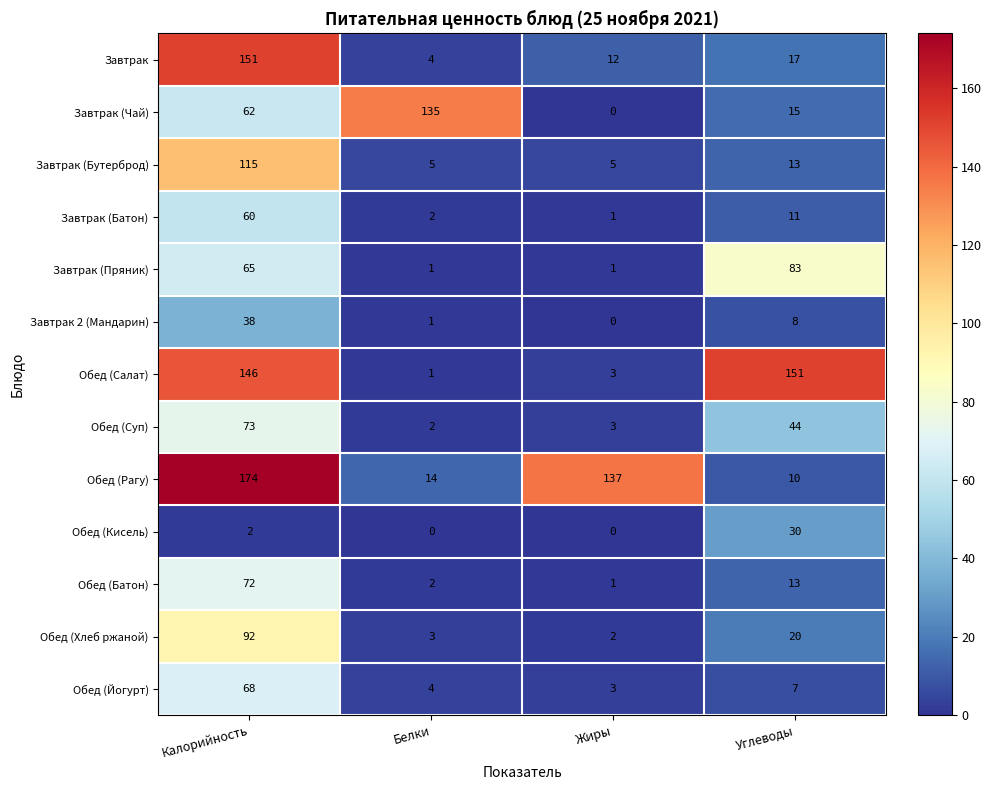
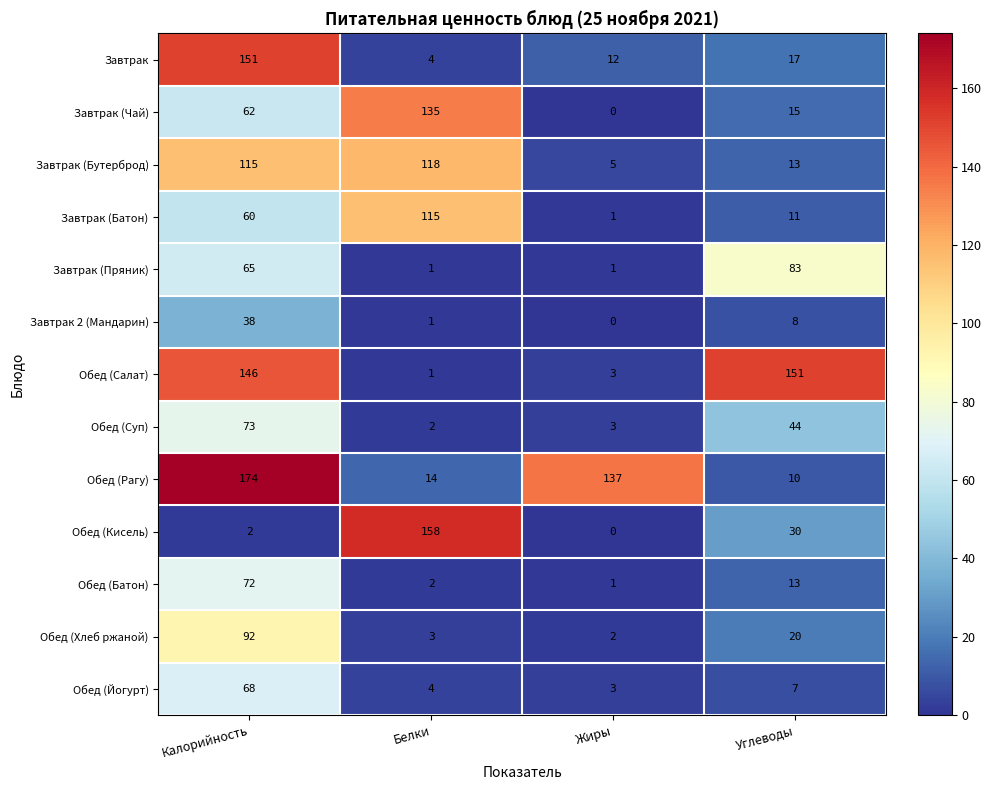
  {
    "Завтрак": {
      "Калорийность": 151,
      "Белки": 4,
      "Жиры": 12,
      "Углеводы": 17
    },
    "Завтрак (Чай)": {
      "Калорийность": 62,
      "Белки": 135,
      "Жиры": 0,
      "Углеводы": 15
    },
    "Завтрак (Бутерброд)": {
      "Калорийность": 115,
-     "Белки": 5,
+     "Белки": 118,
      "Жиры": 5,
      "Углеводы": 13
    },
    "Завтрак (Батон)": {
      "Калорийность": 60,
-     "Белки": 2,
+     "Белки": 115,
      "Жиры": 1,
      "Углеводы": 11
    },
    "Завтрак (Пряник)": {
      "Калорийность": 65,
      "Белки": 1,
      "Жиры": 1,
      "Углеводы": 83
    },
    "Завтрак 2 (Мандарин)": {
      "Калорийность": 38,
      "Белки": 1,
      "Жиры": 0,
      "Углеводы": 8
    },
    "Обед (Салат)": {
      "Калорийность": 146,
      "Белки": 1,
      "Жиры": 3,
      "Углеводы": 151
    },
    "Обед (Суп)": {
      "Калорийность": 73,
      "Белки": 2,
      "Жиры": 3,
      "Углеводы": 44
    },
    "Обед (Рагу)": {
      "Калорийность": 174,
      "Белки": 14,
      "Жиры": 137,
      "Углеводы": 10
    },
    "Обед (Кисель)": {
      "Калорийность": 2,
-     "Белки": 0,
+     "Белки": 158,
      "Жиры": 0,
      "Углеводы": 30
    },
    "Обед (Батон)": {
      "Калорийность": 72,
      "Белки": 2,
      "Жиры": 1,
      "Углеводы": 13
    },
    "Обед (Хлеб ржаной)": {
      "Калорийность": 92,
      "Белки": 3,
      "Жиры": 2,
      "Углеводы": 20
    },
    "Обед (Йогурт)": {
      "Калорийность": 68,
      "Белки": 4,
      "Жиры": 3,
      "Углеводы": 7
    }
  }
